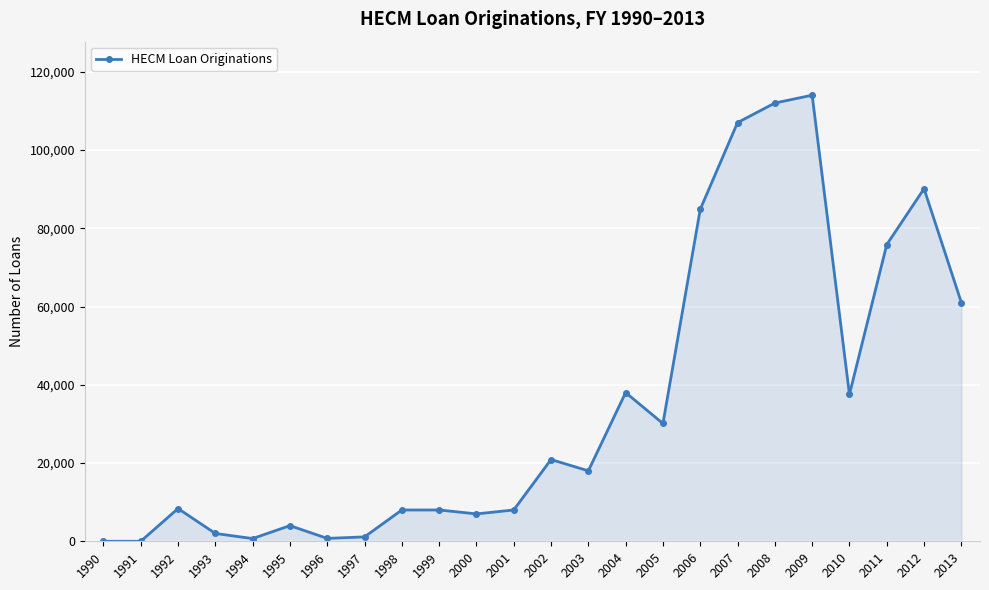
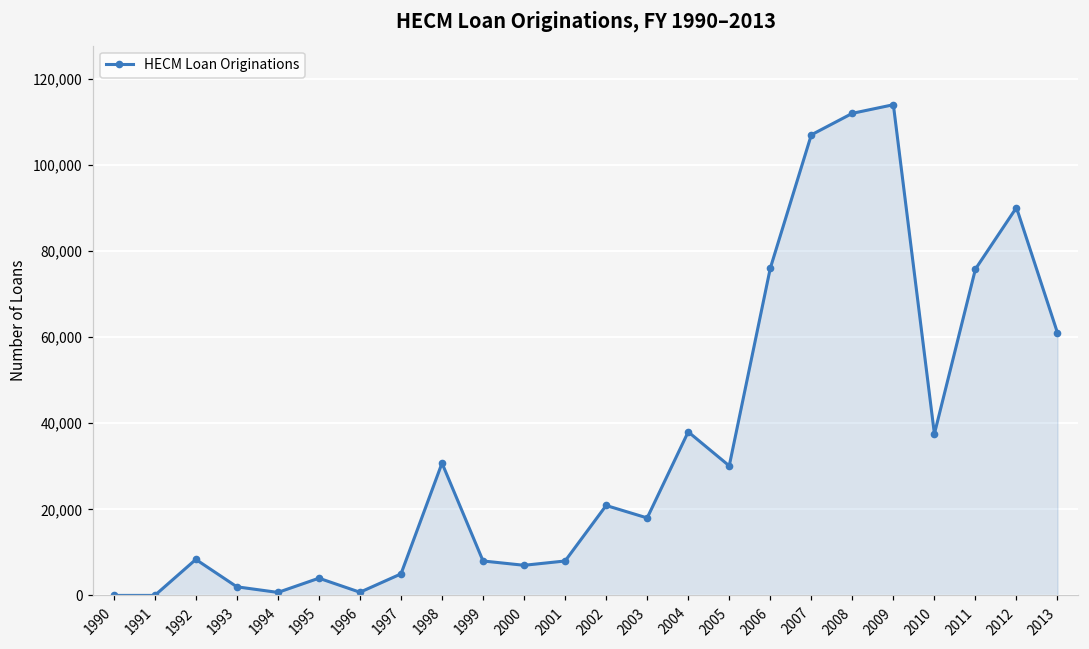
  {
    "1990": "0",
    "1991": "0",
    "1992": "8,000",
    "1993": "2,000",
    "1994": "1,000",
    "1995": "4,000",
    "1996": "1,000",
-   "1997": "1,000",
-   "1998": "8,000",
+   "1997": "5,000",
+   "1998": "31,000",
    "1999": "8,000",
    "2000": "7,000",
    "2001": "8,000",
    "2002": "21,000",
    "2003": "18,000",
    "2004": "38,000",
    "2005": "30,000",
-   "2006": "85,000",
+   "2006": "76,000",
    "2007": "107,000",
    "2008": "112,000",
    "2009": "114,000",
    "2010": "38,000",
    "2011": "76,000",
    "2012": "90,000",
    "2013": "61,000"
  }
